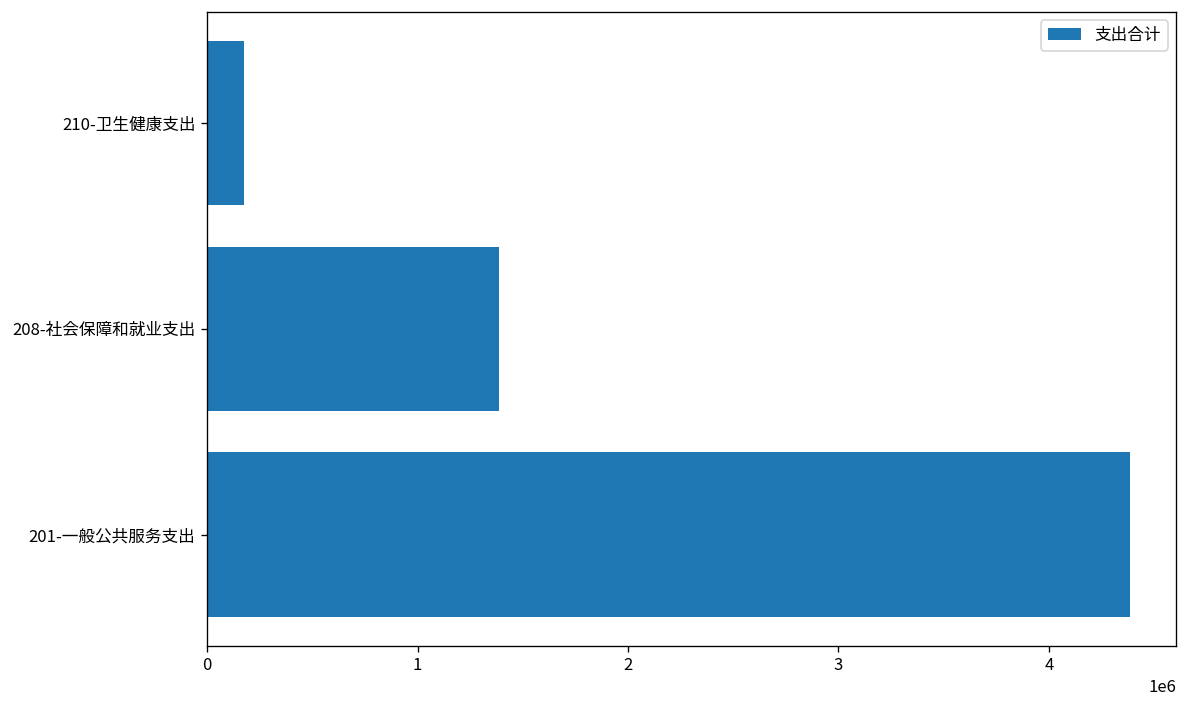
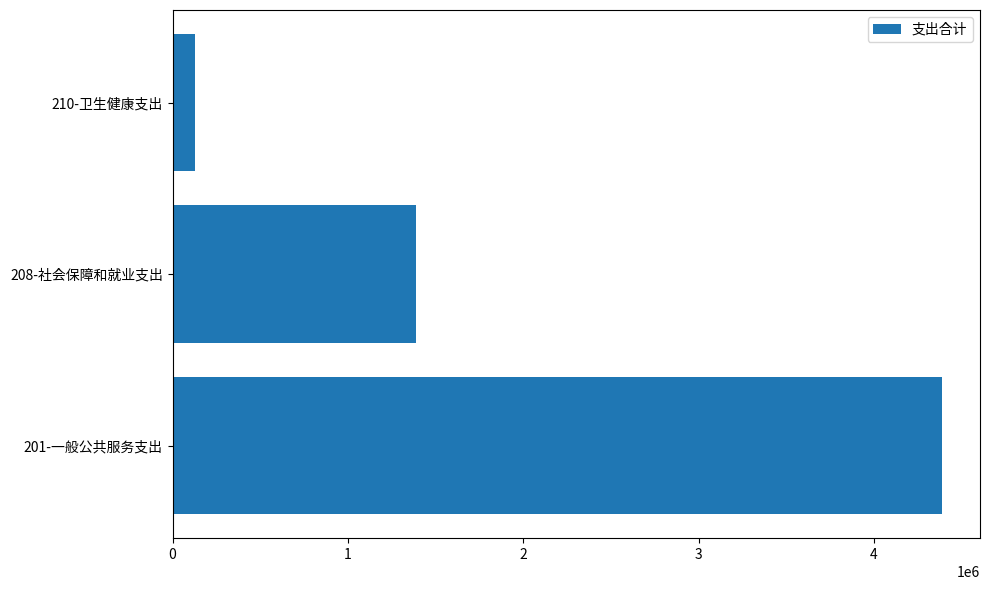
  {
-   "210-卫生健康支出": 170000,
+   "210-卫生健康支出": 130000,
    "208-社会保障和就业支出": 1390000,
    "201-一般公共服务支出": 4390000
  }
